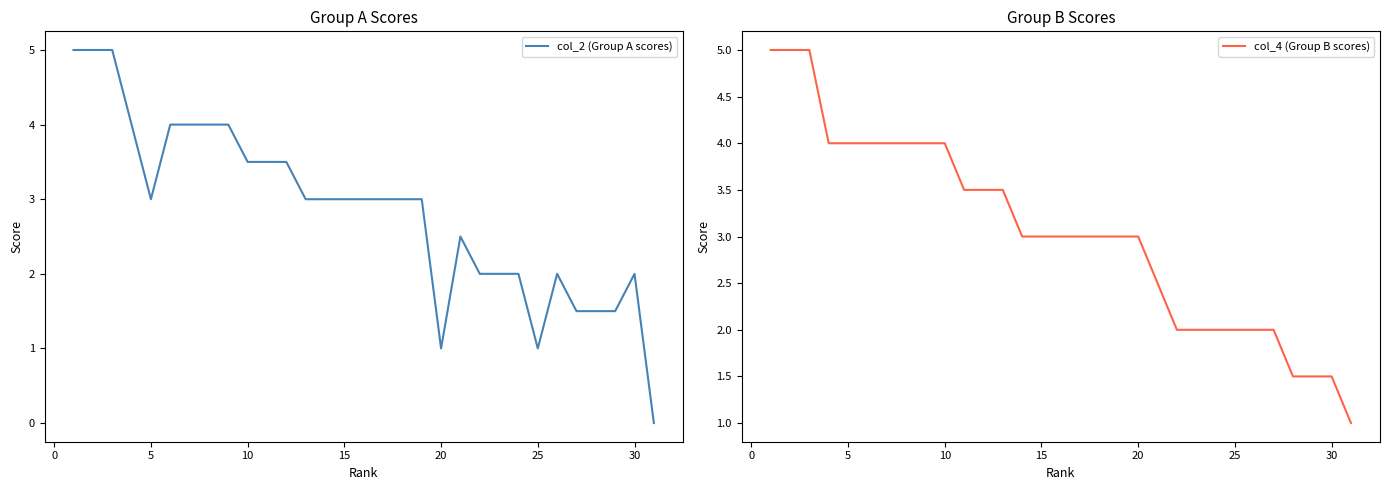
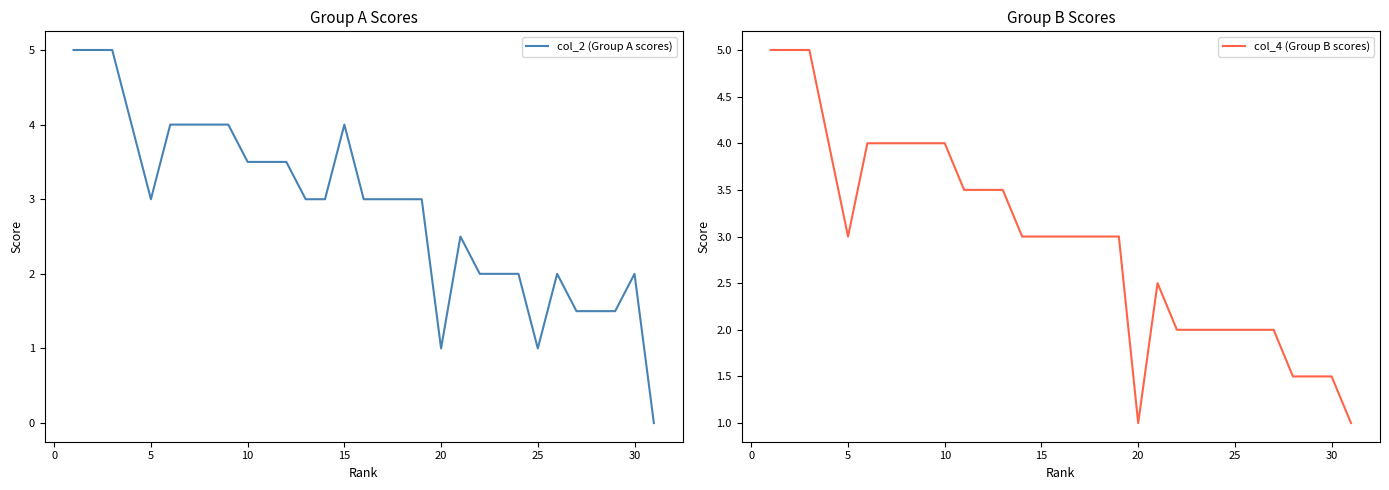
  {
    "Group A Scores": {
      "5": 3,
      "10": 3.5,
-     "15": 3,
+     "15": 4,
      "20": 1,
      "25": 1,
      "30": 2
    },
    "Group B Scores": {
-     "5": 4,
+     "5": 3,
      "10": 4,
      "15": 3,
-     "20": 3,
+     "20": 1,
      "25": 2,
      "30": 1.5
    }
  }
